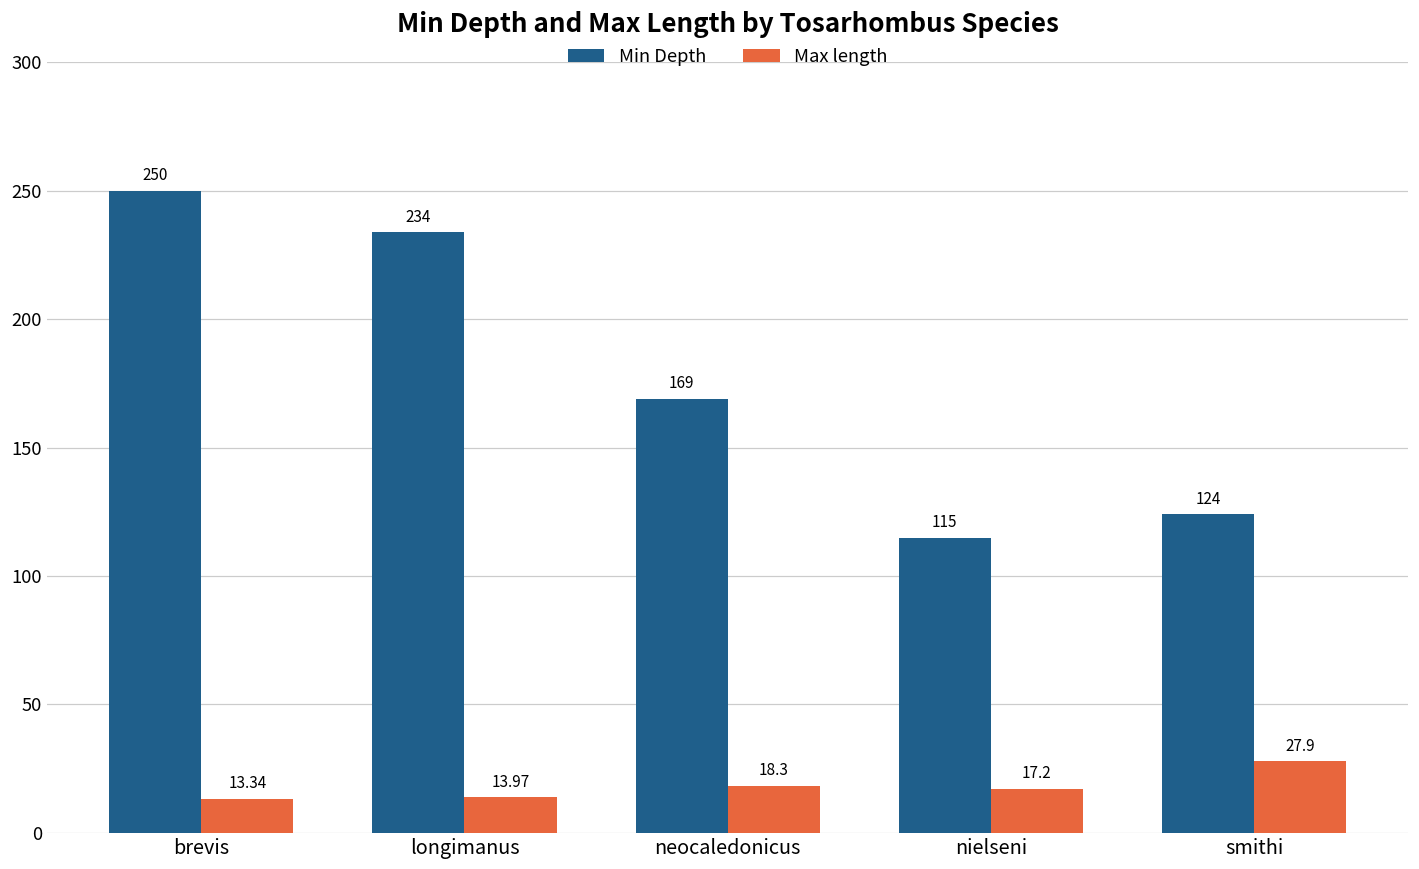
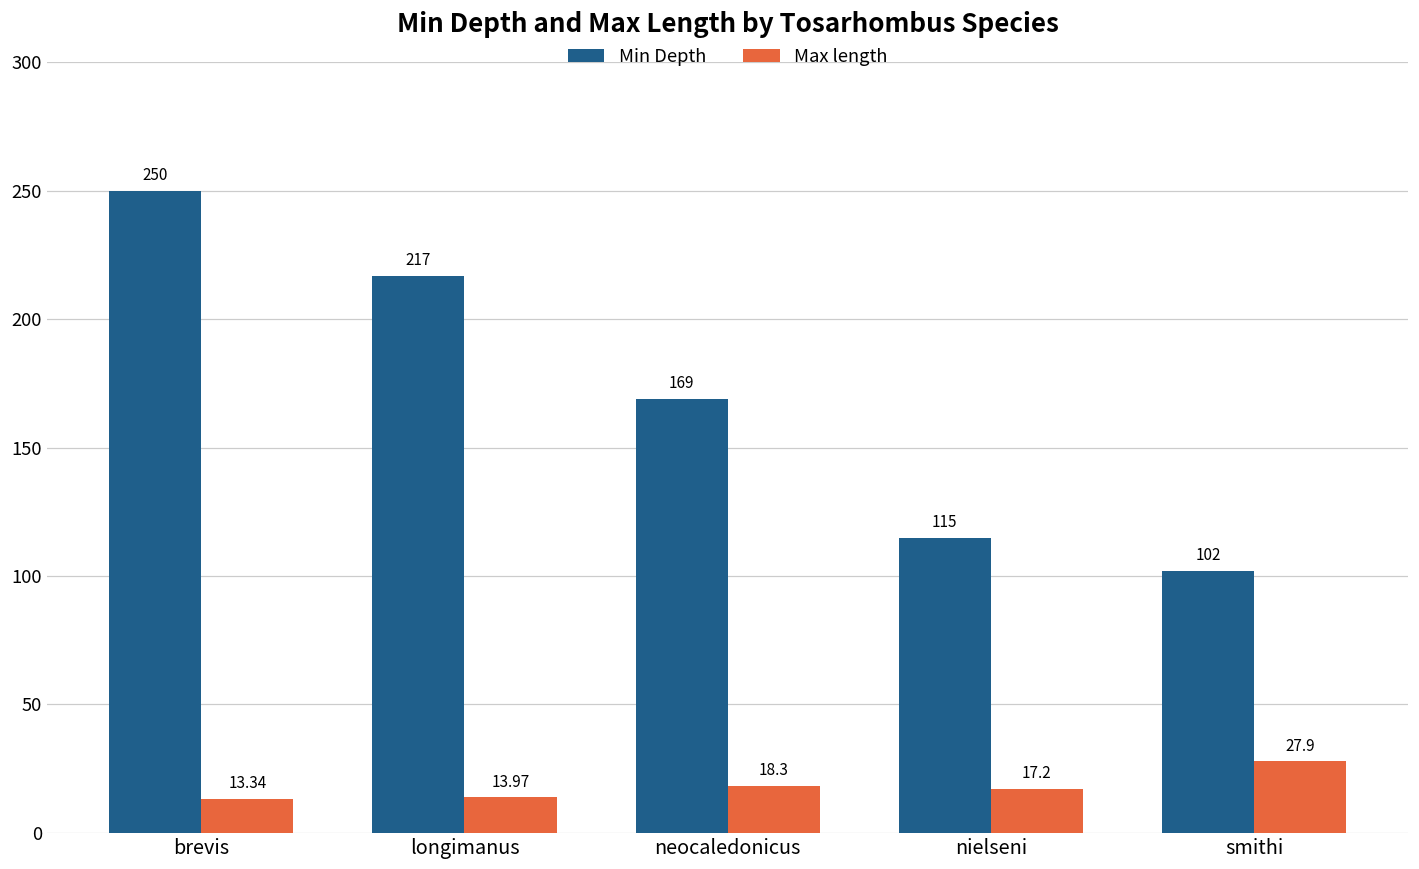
  {
    "Min Depth": {
      "brevis": 250,
-     "longimanus": 234,
+     "longimanus": 217,
      "neocaledonicus": 169,
      "nielseni": 115,
-     "smithi": 124
+     "smithi": 102
    },
    "Max length": {
      "brevis": 13.34,
      "longimanus": 13.97,
      "neocaledonicus": 18.3,
      "nielseni": 17.2,
      "smithi": 27.9
    }
  }
